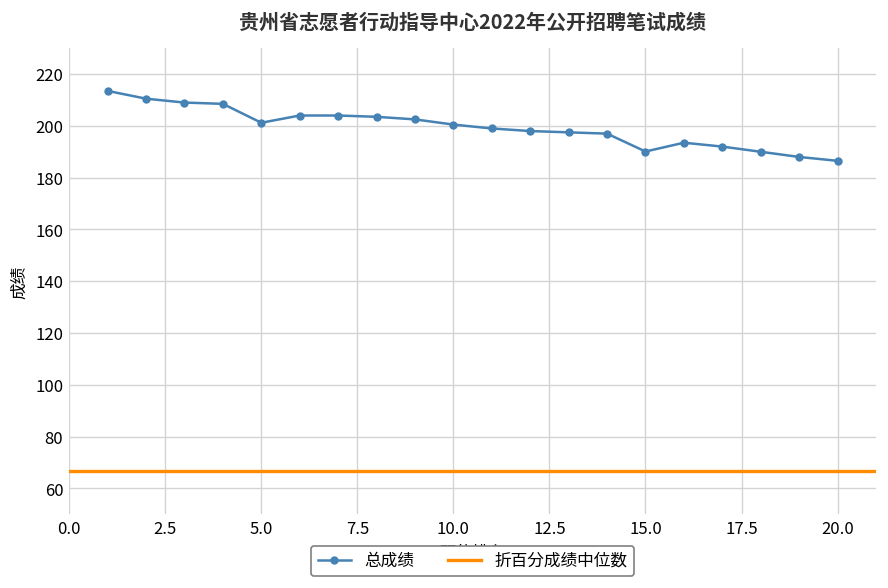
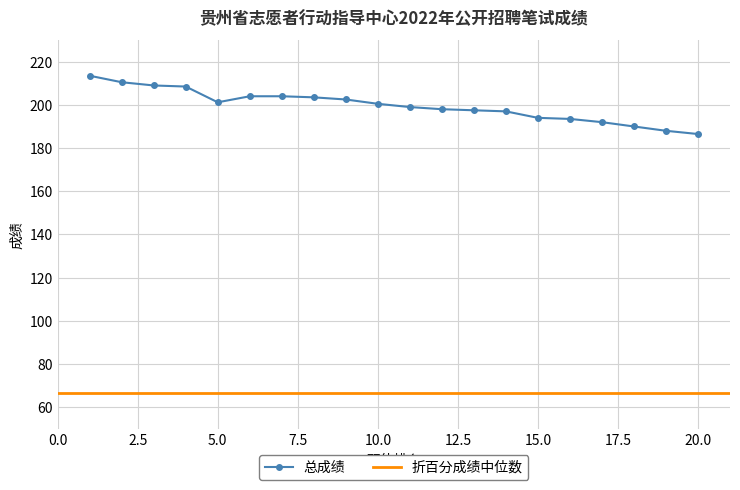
  {
    "5.0": 201,
    "10.0": 201,
-   "15.0": 190,
+   "15.0": 194,
    "20.0": 187
  }
